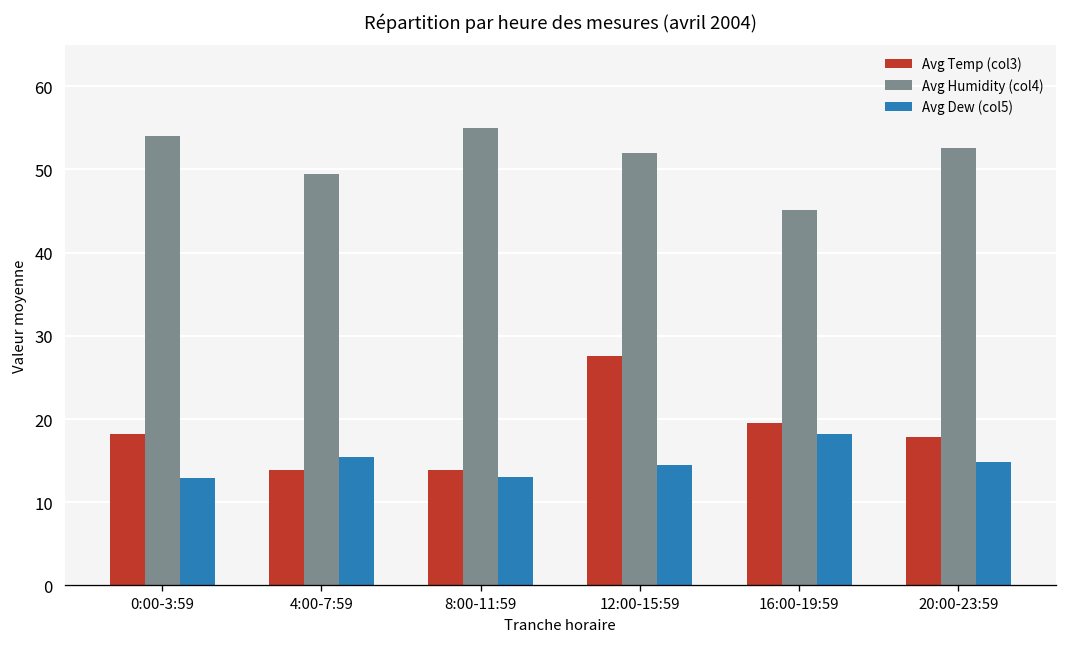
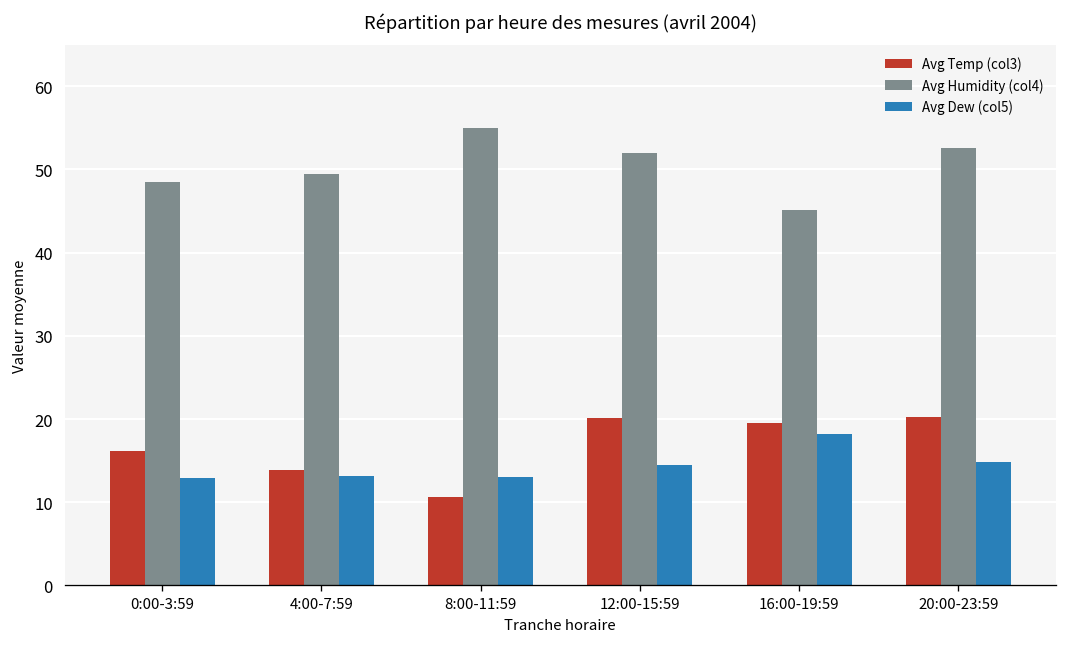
  {
    "Avg Temp (col3)": {
-     "0:00-3:59": 18,
+     "0:00-3:59": 16,
      "4:00-7:59": 14,
-     "8:00-11:59": 14,
-     "12:00-15:59": 28,
+     "8:00-11:59": 11,
+     "12:00-15:59": 20,
      "16:00-19:59": 20,
-     "20:00-23:59": 18
+     "20:00-23:59": 20
    },
    "Avg Humidity (col4)": {
-     "0:00-3:59": 54,
+     "0:00-3:59": 49,
      "4:00-7:59": 50,
      "8:00-11:59": 55,
      "12:00-15:59": 52,
      "16:00-19:59": 45,
      "20:00-23:59": 53
    },
    "Avg Dew (col5)": {
      "0:00-3:59": 13,
-     "4:00-7:59": 15,
+     "4:00-7:59": 13,
      "8:00-11:59": 13,
      "12:00-15:59": 14,
      "16:00-19:59": 18,
      "20:00-23:59": 15
    }
  }
